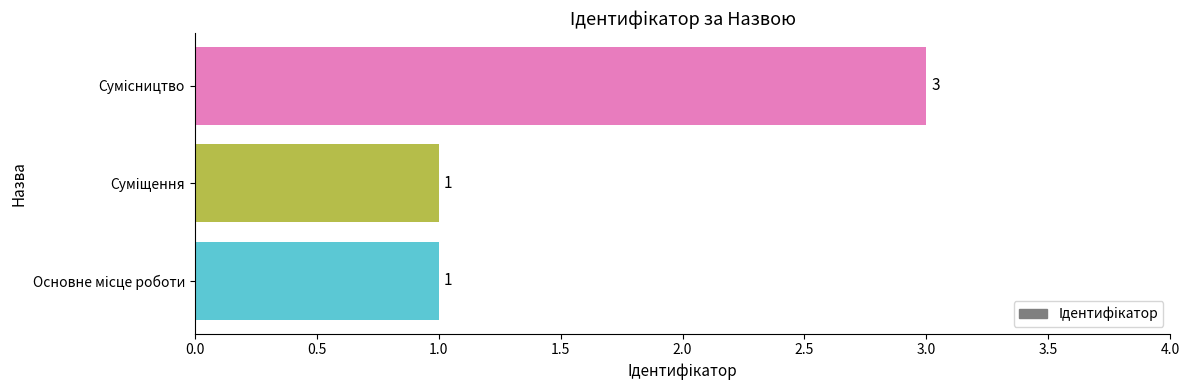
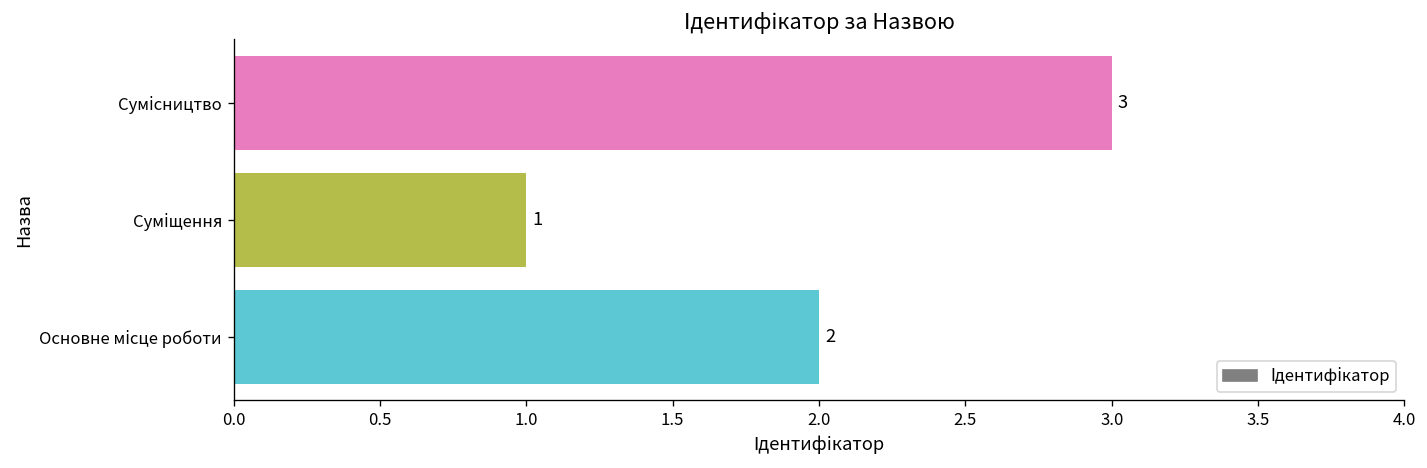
  {
    "Сумісництво": 3,
    "Суміщення": 1,
-   "Основне місце роботи": 1
+   "Основне місце роботи": 2
  }
